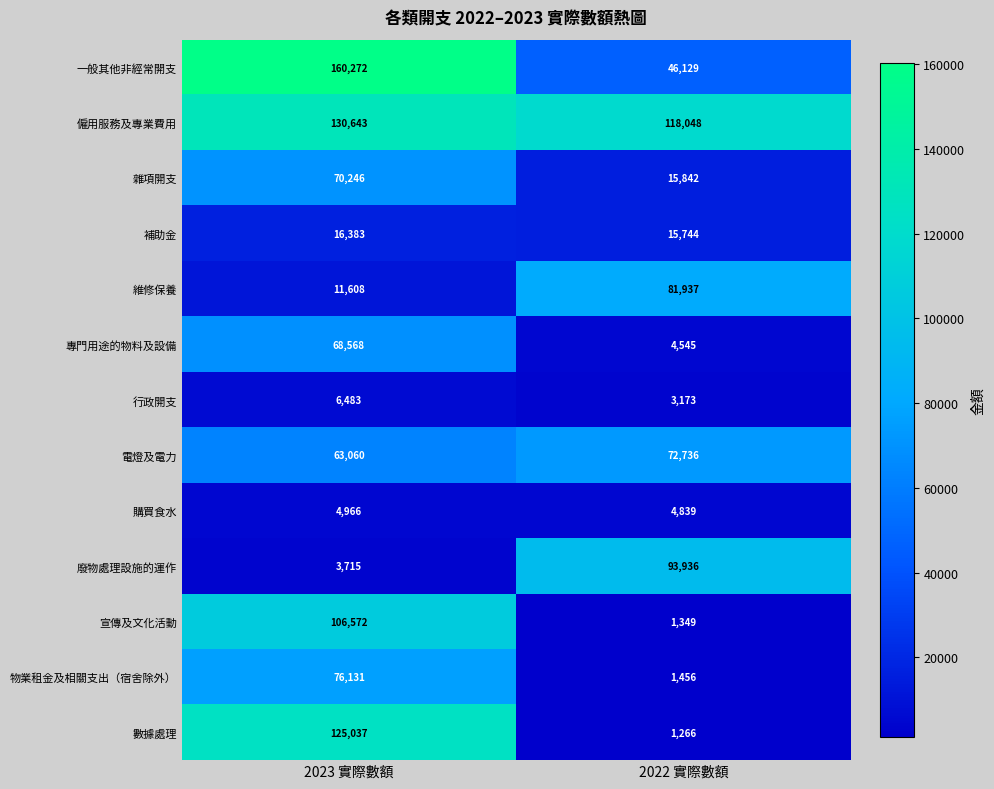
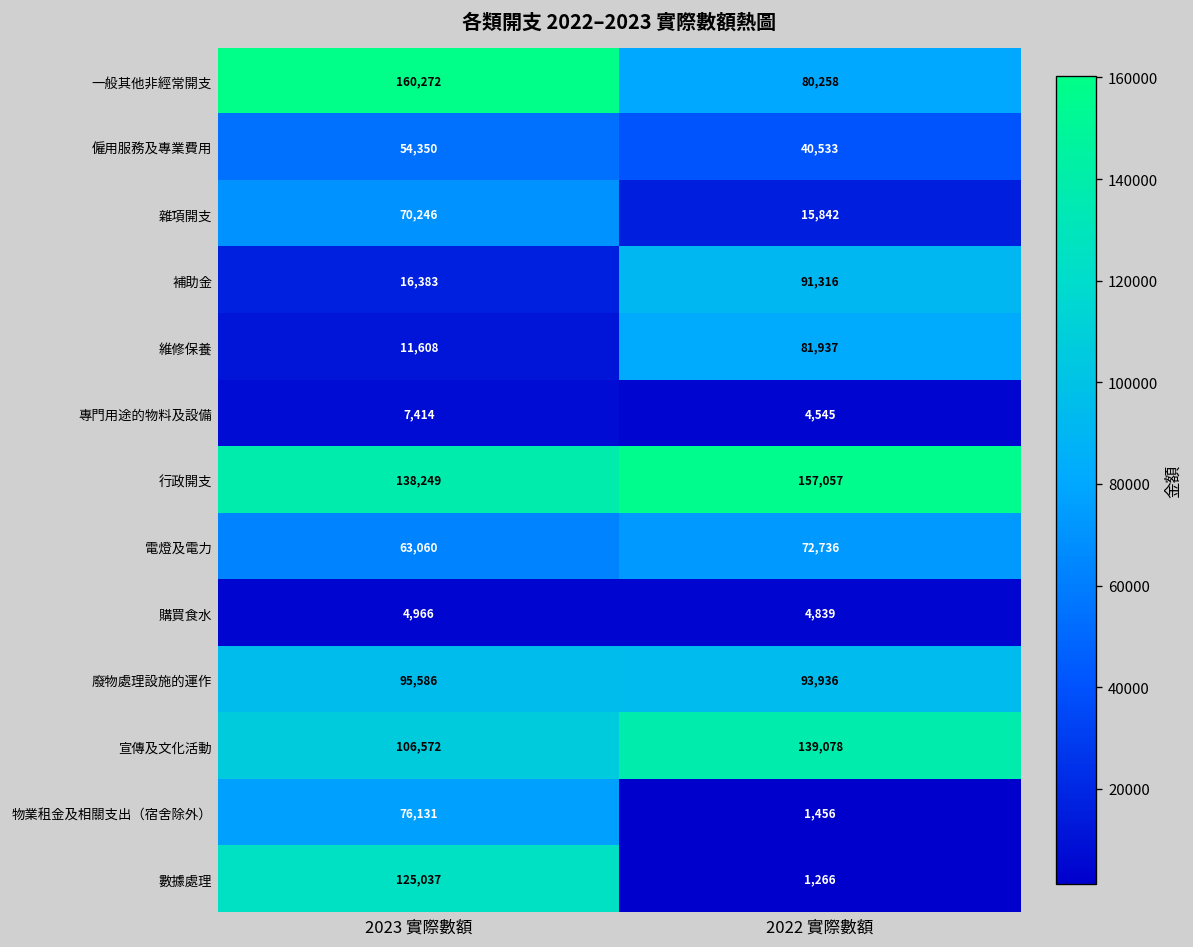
  {
    "一般其他非經常開支": {
      "2023 實際數額": "160,272",
-     "2022 實際數額": "46,129"
+     "2022 實際數額": "80,258"
    },
    "僱用服務及專業費用": {
-     "2023 實際數額": "130,643",
-     "2022 實際數額": "118,048"
+     "2023 實際數額": "54,350",
+     "2022 實際數額": "40,533"
    },
    "雜項開支": {
      "2023 實際數額": "70,246",
      "2022 實際數額": "15,842"
    },
    "補助金": {
      "2023 實際數額": "16,383",
-     "2022 實際數額": "15,744"
+     "2022 實際數額": "91,316"
    },
    "維修保養": {
      "2023 實際數額": "11,608",
      "2022 實際數額": "81,937"
    },
    "專門用途的物料及設備": {
-     "2023 實際數額": "68,568",
+     "2023 實際數額": "7,414",
      "2022 實際數額": "4,545"
    },
    "行政開支": {
-     "2023 實際數額": "6,483",
-     "2022 實際數額": "3,173"
+     "2023 實際數額": "138,249",
+     "2022 實際數額": "157,057"
    },
    "電燈及電力": {
      "2023 實際數額": "63,060",
      "2022 實際數額": "72,736"
    },
    "購買食水": {
      "2023 實際數額": "4,966",
      "2022 實際數額": "4,839"
    },
    "廢物處理設施的運作": {
-     "2023 實際數額": "3,715",
+     "2023 實際數額": "95,586",
      "2022 實際數額": "93,936"
    },
    "宣傳及文化活動": {
      "2023 實際數額": "106,572",
-     "2022 實際數額": "1,349"
+     "2022 實際數額": "139,078"
    },
    "物業租金及相關支出（宿舍除外）": {
      "2023 實際數額": "76,131",
      "2022 實際數額": "1,456"
    },
    "數據處理": {
      "2023 實際數額": "125,037",
      "2022 實際數額": "1,266"
    }
  }
